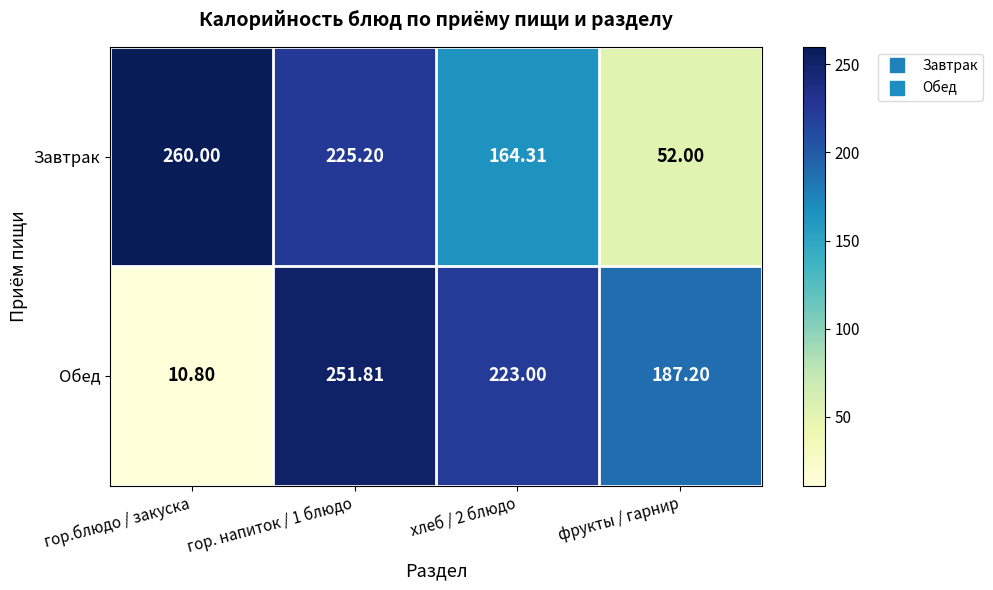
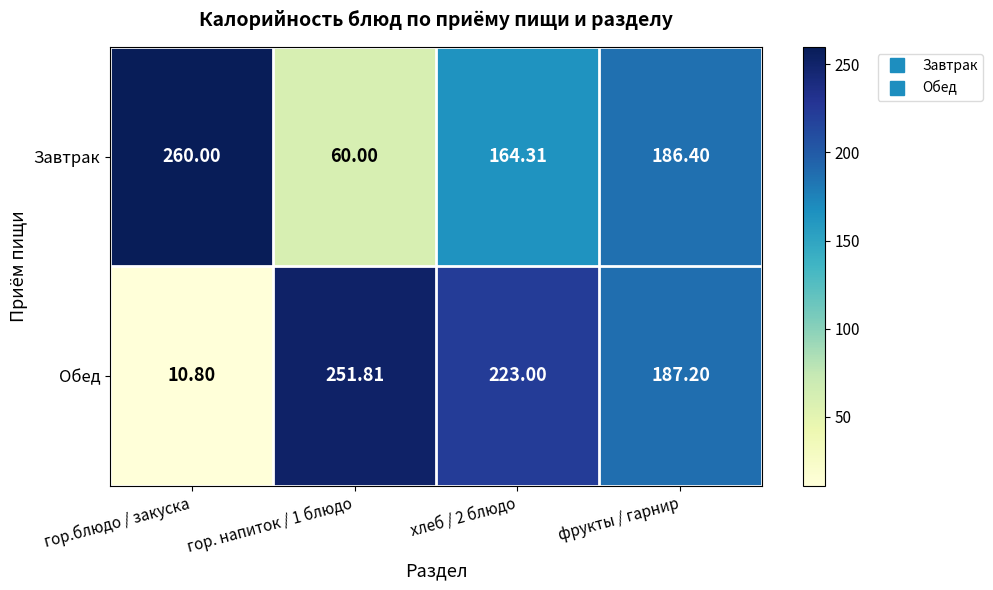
  {
    "Завтрак": {
      "гор.блюдо / закуска": 260.00,
-     "гор. напиток / 1 блюдо": 225.20,
+     "гор. напиток / 1 блюдо": 60.00,
      "хлеб / 2 блюдо": 164.31,
-     "фрукты / гарнир": 52.00
+     "фрукты / гарнир": 186.40
    },
    "Обед": {
      "гор.блюдо / закуска": 10.80,
      "гор. напиток / 1 блюдо": 251.81,
      "хлеб / 2 блюдо": 223.00,
      "фрукты / гарнир": 187.20
    }
  }
